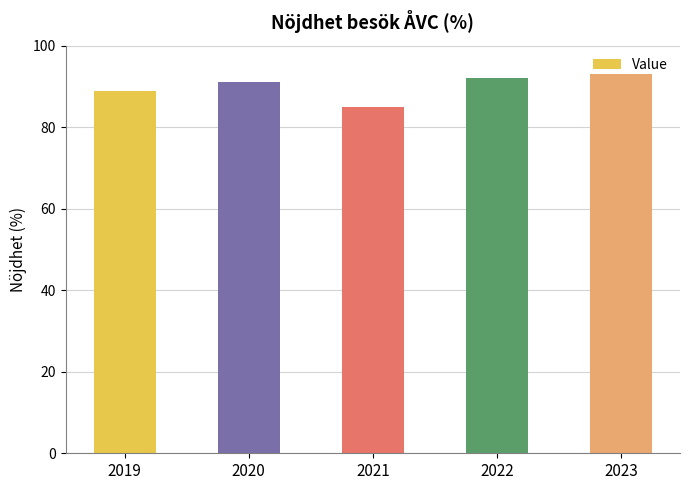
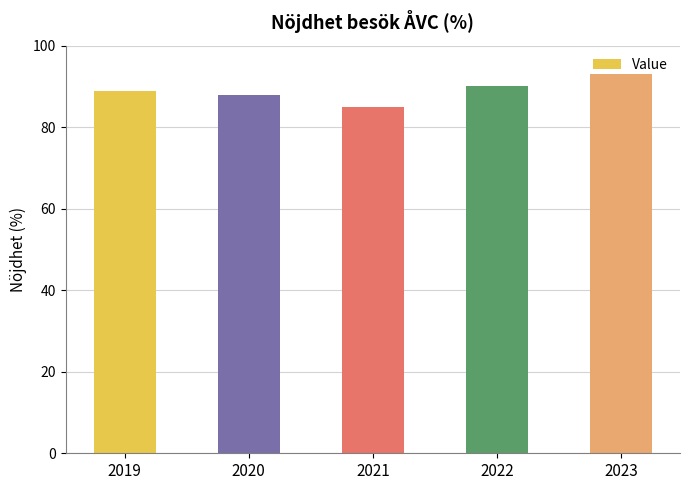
  {
    "2019": 89,
-   "2020": 91,
+   "2020": 88,
    "2021": 85,
-   "2022": 92,
+   "2022": 90,
    "2023": 93
  }
